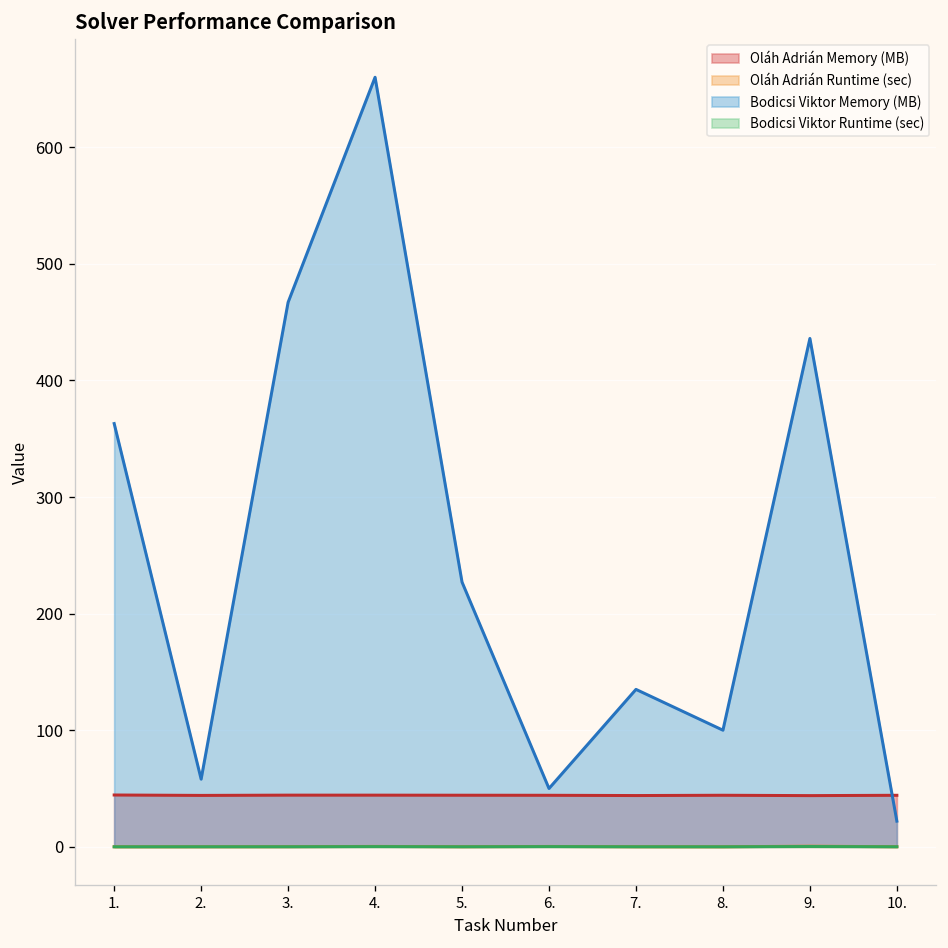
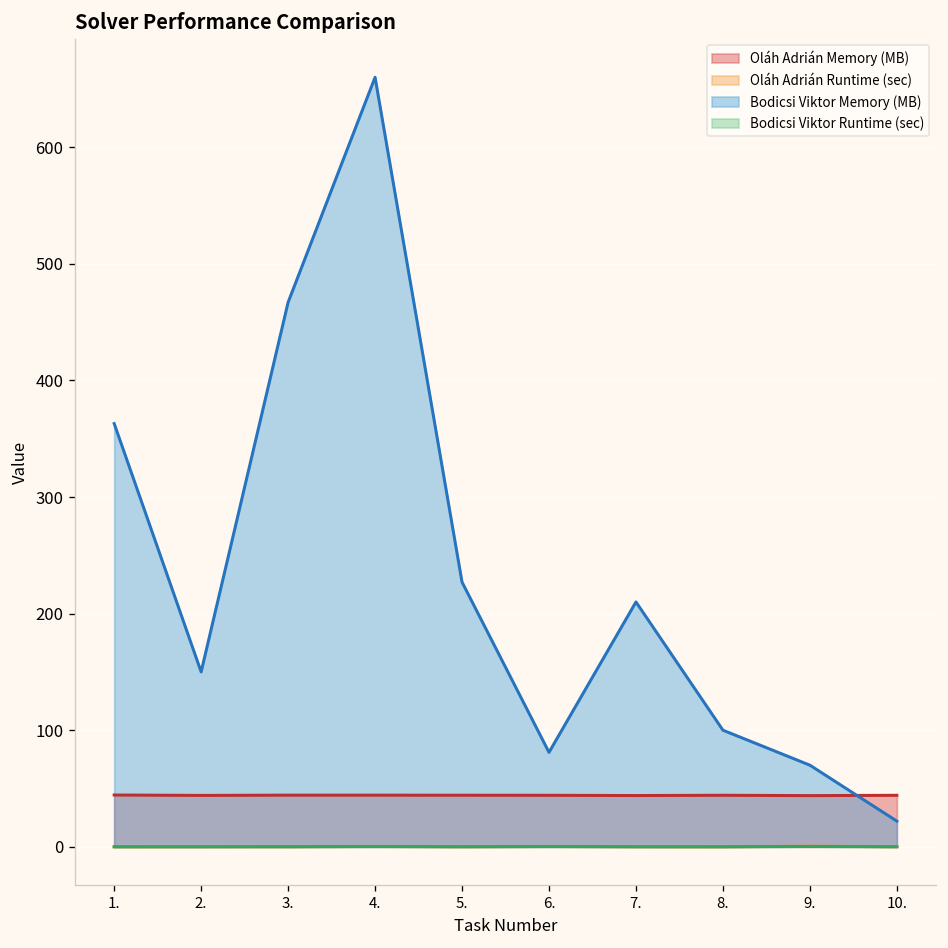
  {
    "Bodicsi Viktor Memory (MB)": {
      "1.": 360,
-     "2.": 60,
+     "2.": 150,
      "3.": 470,
      "4.": 660,
      "5.": 230,
-     "6.": 50,
-     "7.": 140,
+     "6.": 80,
+     "7.": 210,
      "8.": 100,
-     "9.": 440,
+     "9.": 70,
      "10.": 20
    }
  }
